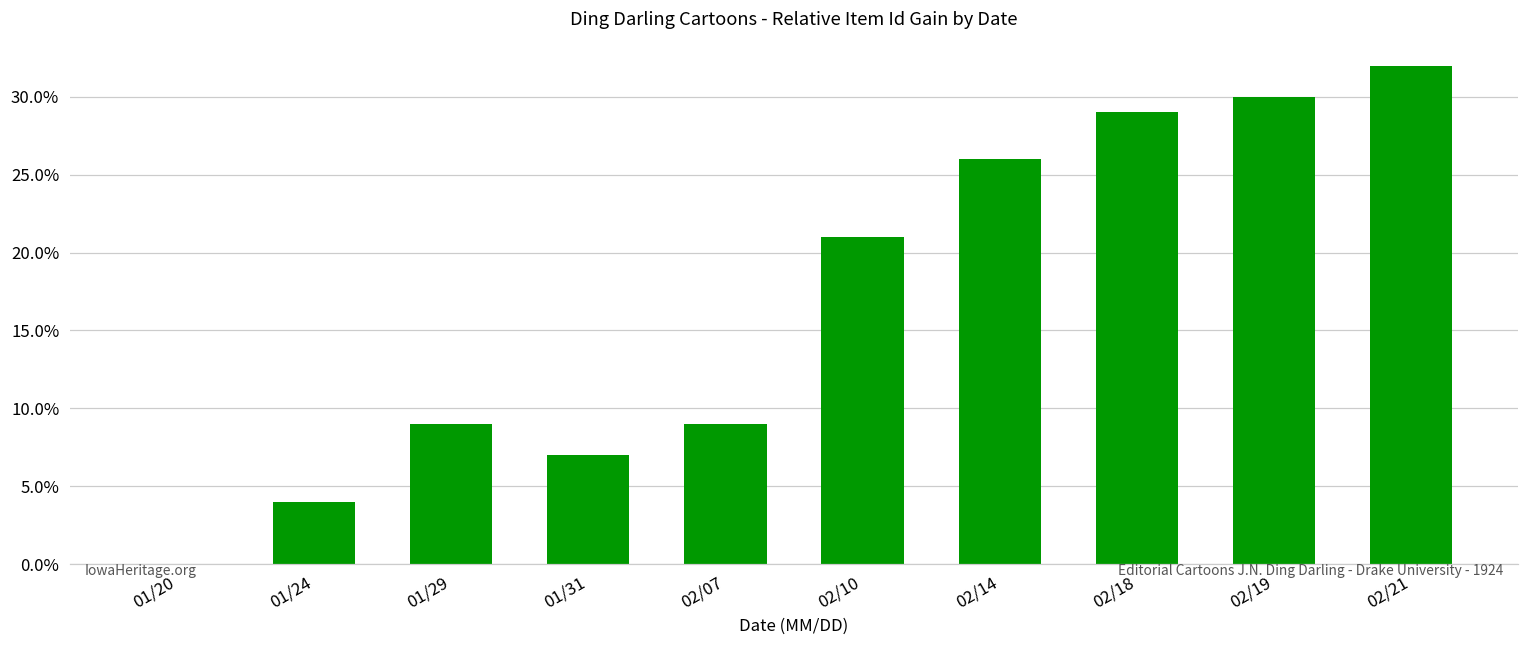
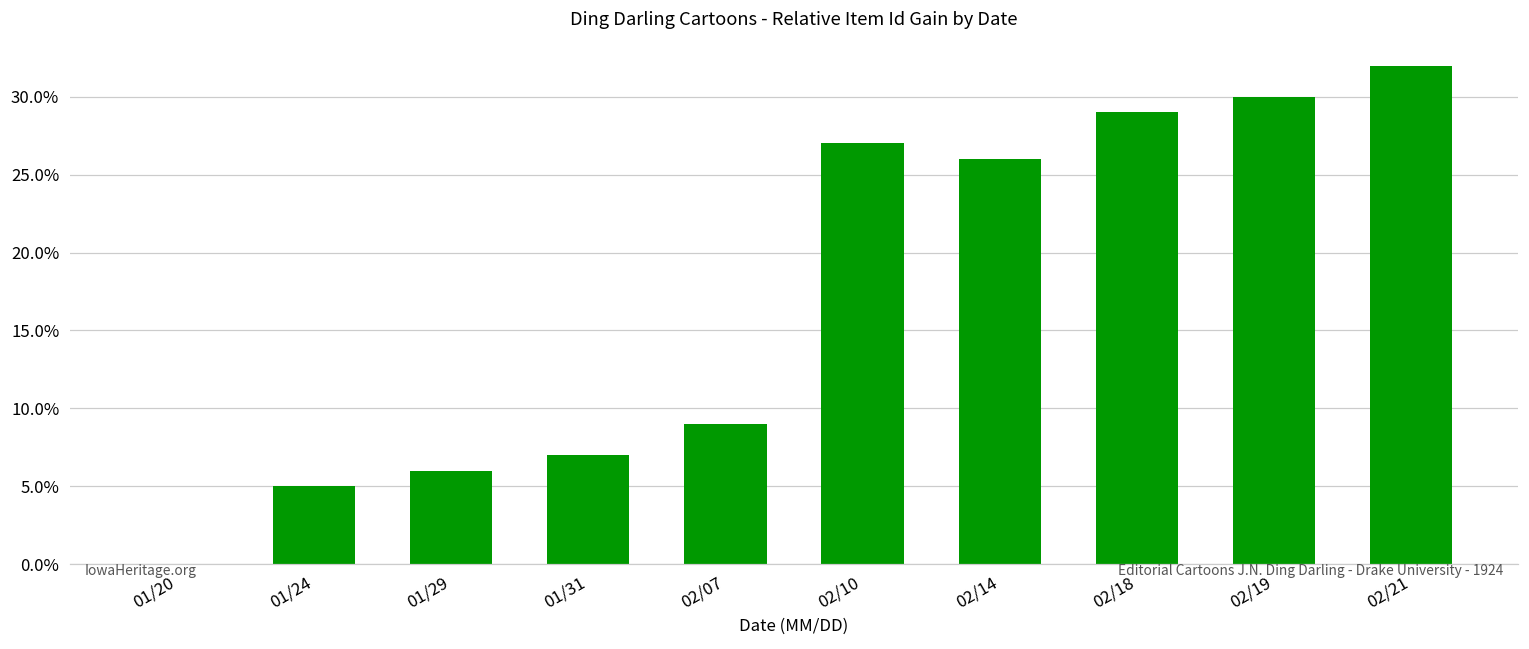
  {
    "01/20": "0.0%",
-   "01/24": "4.0%",
-   "01/29": "9.0%",
+   "01/24": "5.0%",
+   "01/29": "6.0%",
    "01/31": "7.0%",
    "02/07": "9.0%",
-   "02/10": "21.0%",
+   "02/10": "27.0%",
    "02/14": "26.0%",
    "02/18": "29.0%",
    "02/19": "30.0%",
    "02/21": "32.0%"
  }
